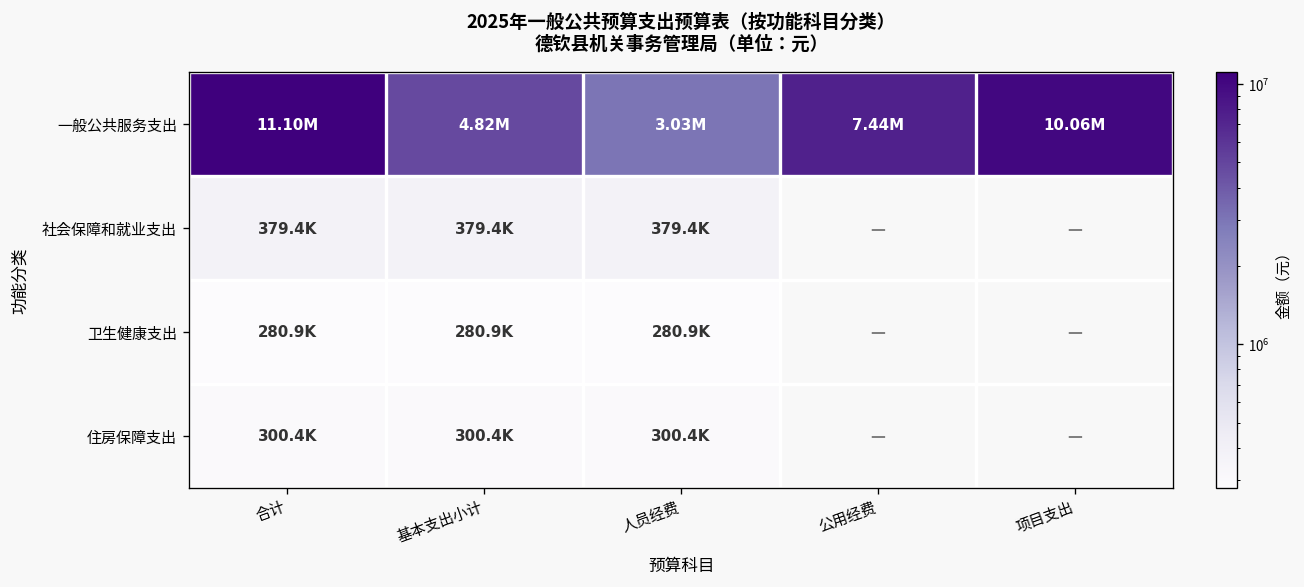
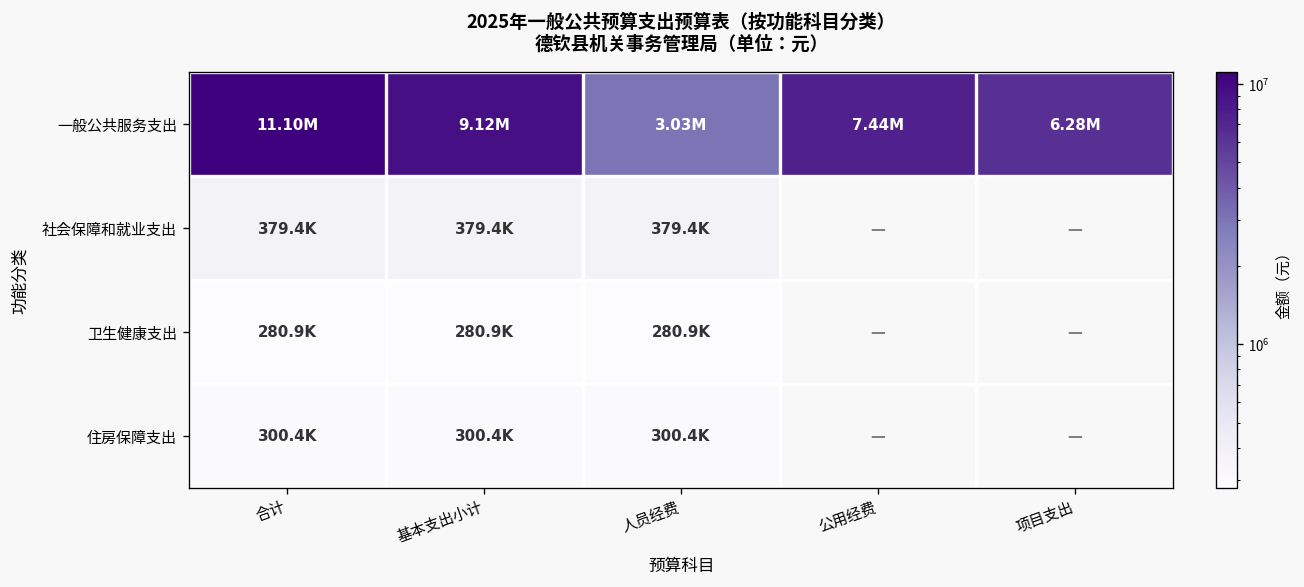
  {
    "一般公共服务支出": {
      "合计": "11.10M",
-     "基本支出小计": "4.82M",
+     "基本支出小计": "9.12M",
      "人员经费": "3.03M",
      "公用经费": "7.44M",
-     "项目支出": "10.06M"
+     "项目支出": "6.28M"
    },
    "社会保障和就业支出": {
      "合计": "379.4K",
      "基本支出小计": "379.4K",
      "人员经费": "379.4K"
    },
    "卫生健康支出": {
      "合计": "280.9K",
      "基本支出小计": "280.9K",
      "人员经费": "280.9K"
    },
    "住房保障支出": {
      "合计": "300.4K",
      "基本支出小计": "300.4K",
      "人员经费": "300.4K"
    }
  }
